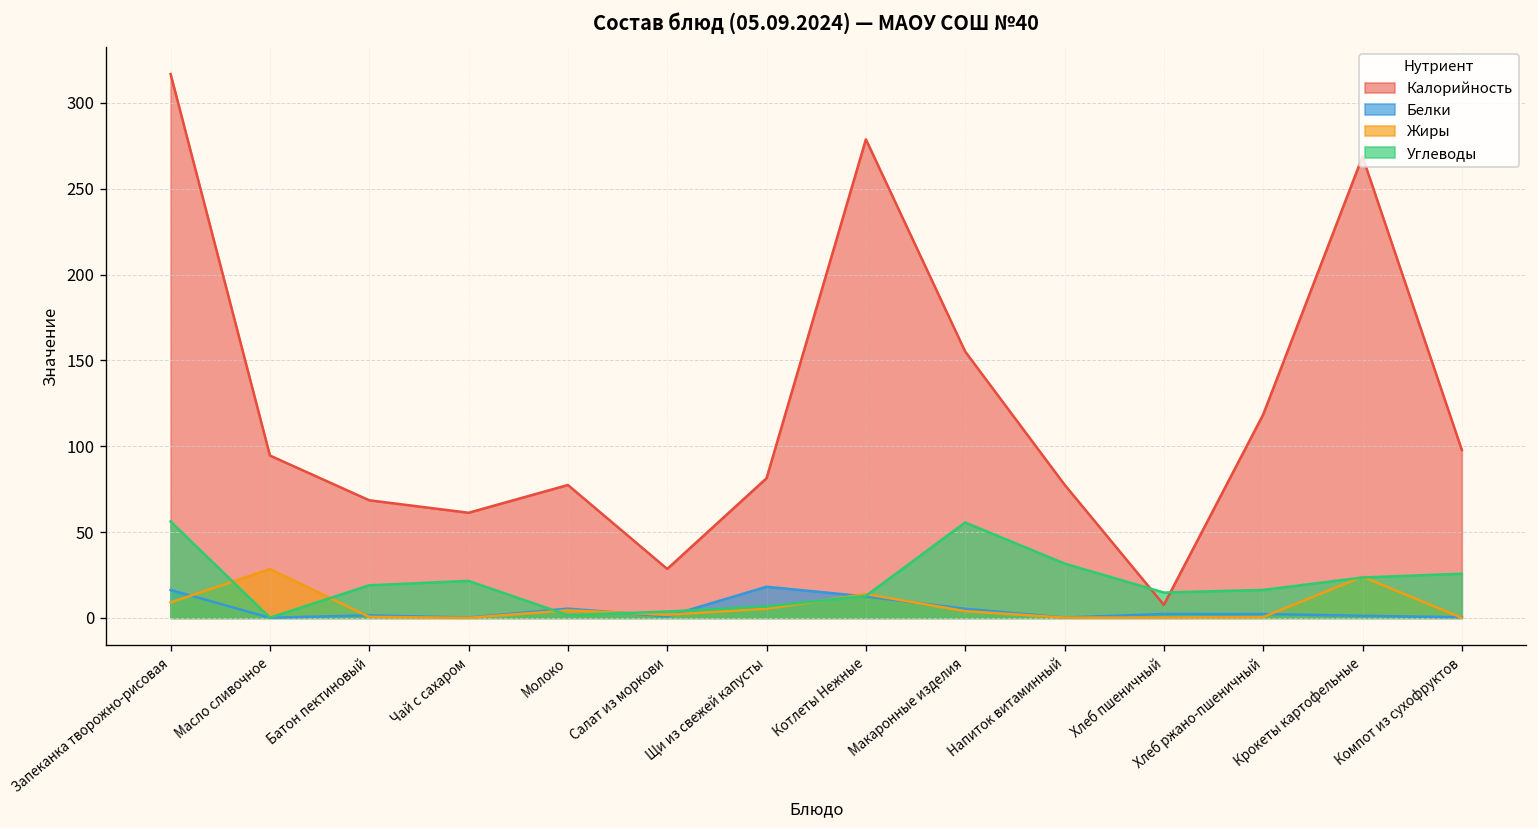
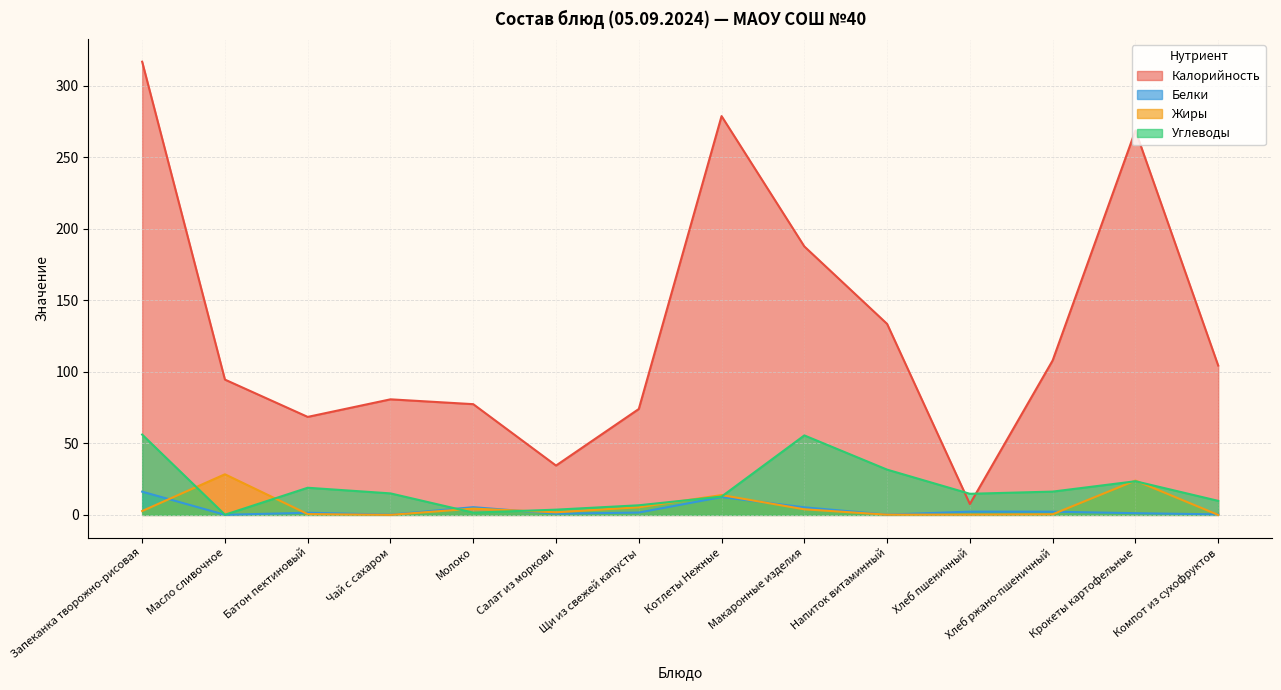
  {
    "Калорийность": {
      "Запеканка творожно-рисовая": 317,
      "Масло сливочное": 95,
      "Батон пектиновый": 69,
-     "Чай с сахаром": 61,
+     "Чай с сахаром": 81,
      "Молоко": 77,
-     "Салат из моркови": 29,
-     "Щи из свежей капусты": 81,
+     "Салат из моркови": 34,
+     "Щи из свежей капусты": 74,
      "Котлеты Нежные": 279,
-     "Макаронные изделия": 155,
-     "Напиток витаминный": 78,
+     "Макаронные изделия": 188,
+     "Напиток витаминный": 134,
      "Хлеб пшеничный": 8,
-     "Хлеб ржано-пшеничный": 118,
-     "Компот из сухофруктов": 98
+     "Хлеб ржано-пшеничный": 108,
+     "Компот из сухофруктов": 104
    },
    "Белки": {
      "Запеканка творожно-рисовая": 16,
-     "Щи из свежей капусты": 18,
+     "Щи из свежей капусты": 2,
      "Хлеб пшеничный": 2,
      "Хлеб ржано-пшеничный": 2,
      "Крокеты картофельные": 1
    },
    "Жиры": {
-     "Запеканка творожно-рисовая": 9,
+     "Запеканка творожно-рисовая": 3,
      "Масло сливочное": 28,
      "Хлеб пшеничный": 0,
      "Хлеб ржано-пшеничный": 0
    },
    "Углеводы": {
      "Запеканка творожно-рисовая": 56,
      "Батон пектиновый": 19,
-     "Чай с сахаром": 22,
+     "Чай с сахаром": 15,
      "Молоко": 2,
      "Салат из моркови": 4,
      "Макаронные изделия": 56,
      "Напиток витаминный": 32,
      "Хлеб пшеничный": 15,
      "Хлеб ржано-пшеничный": 16,
-     "Компот из сухофруктов": 26
+     "Компот из сухофруктов": 10
    }
  }
